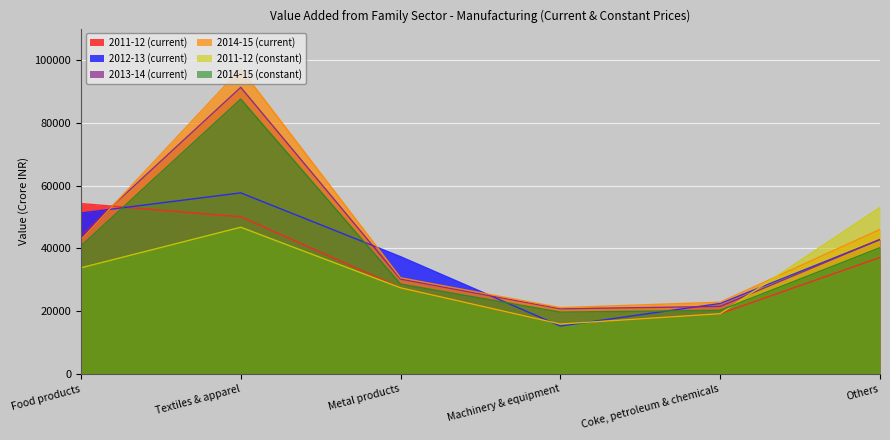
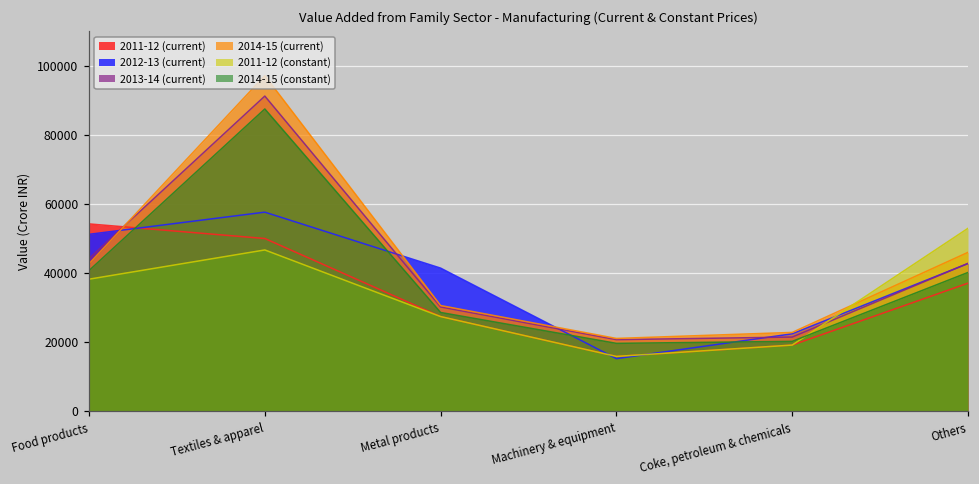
  {
    "2011-12 (current)": {
      "Food products": 54000,
      "Textiles & apparel": 50000,
      "Others": 37000
    },
    "2012-13 (current)": {
      "Food products": 51000,
      "Textiles & apparel": 58000,
-     "Metal products": 37000
+     "Metal products": 41000
    },
    "2013-14 (current)": {
      "Food products": 44000,
      "Textiles & apparel": 91000,
      "Coke, petroleum & chemicals": 21000
    },
    "2014-15 (current)": {
      "Food products": 43000,
      "Others": 46000
    },
    "2011-12 (constant)": {
-     "Food products": 34000,
+     "Food products": 38000,
      "Textiles & apparel": 47000,
      "Others": 53000
    },
    "2014-15 (constant)": {
      "Food products": 41000,
      "Textiles & apparel": 88000,
      "Metal products": 29000,
      "Machinery & equipment": 20000,
      "Coke, petroleum & chemicals": 20000,
      "Others": 40000
    }
  }
